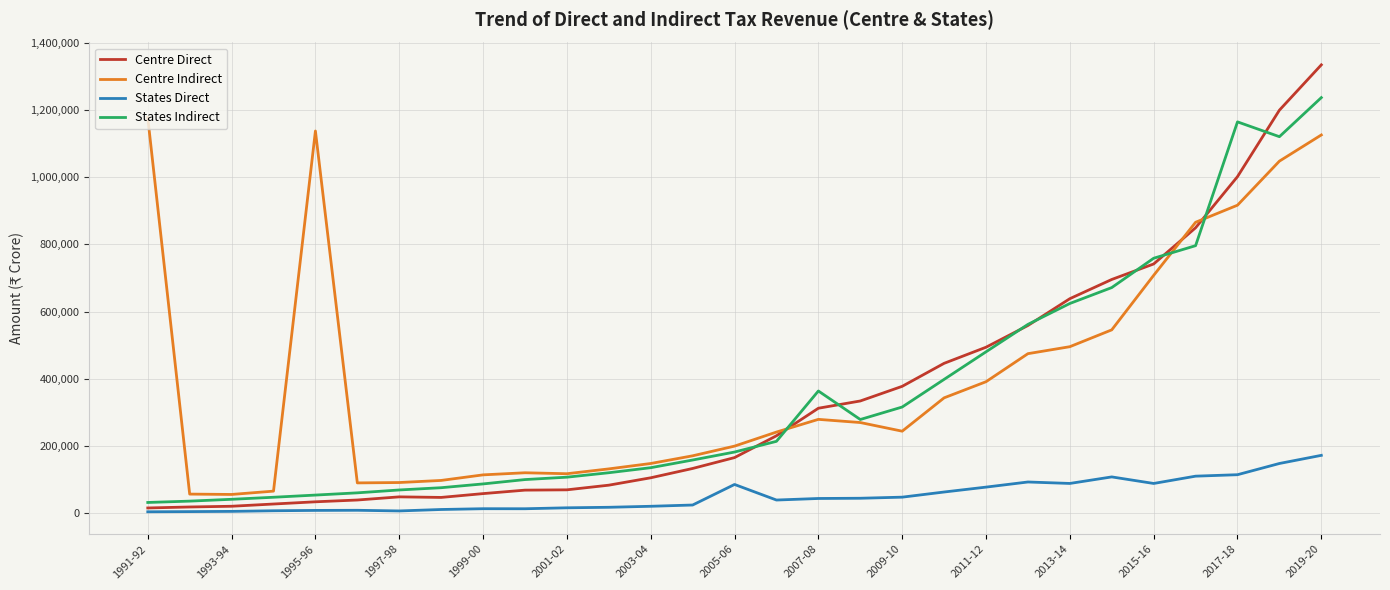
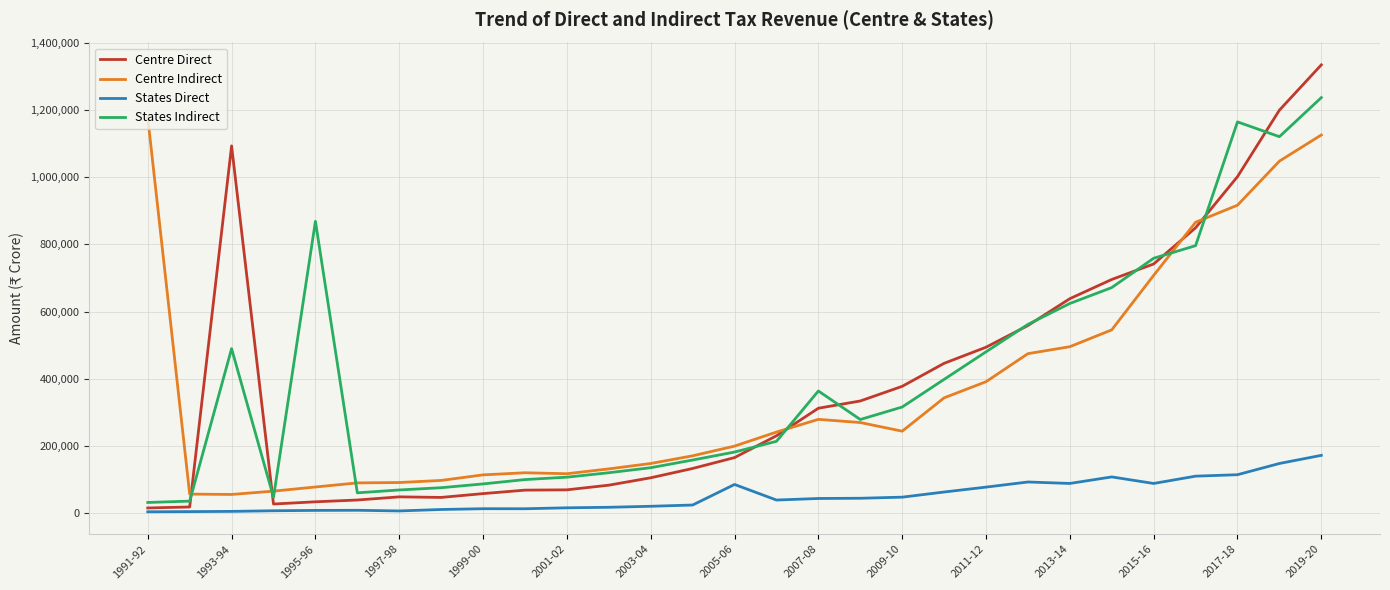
  {
    "Centre Direct": {
      "1991-92": "20,000",
-     "1993-94": "20,000",
+     "1993-94": "1,090,000",
      "1995-96": "30,000",
      "1997-98": "50,000",
      "1999-00": "60,000",
      "2001-02": "70,000",
      "2003-04": "110,000",
      "2005-06": "170,000",
      "2007-08": "310,000",
      "2009-10": "380,000",
      "2011-12": "490,000",
      "2013-14": "640,000",
      "2015-16": "740,000",
      "2017-18": "1,000,000",
      "2019-20": "1,340,000"
    },
    "Centre Indirect": {
      "1993-94": "60,000",
-     "1995-96": "1,140,000",
+     "1995-96": "80,000",
      "1997-98": "90,000",
      "1999-00": "110,000",
      "2001-02": "120,000",
      "2003-04": "150,000",
      "2005-06": "200,000",
      "2007-08": "280,000",
      "2009-10": "240,000",
      "2011-12": "390,000",
      "2013-14": "500,000",
      "2015-16": "710,000",
      "2017-18": "920,000",
      "2019-20": "1,130,000"
    },
    "States Direct": {
      "1991-92": "0",
      "1993-94": "10,000",
      "1995-96": "10,000",
      "1997-98": "10,000",
      "1999-00": "10,000",
      "2001-02": "20,000",
      "2003-04": "20,000",
      "2005-06": "90,000",
      "2007-08": "40,000",
      "2009-10": "50,000",
      "2011-12": "80,000",
      "2013-14": "90,000",
      "2015-16": "90,000",
      "2017-18": "110,000",
      "2019-20": "170,000"
    },
    "States Indirect": {
      "1991-92": "30,000",
-     "1993-94": "40,000",
-     "1995-96": "50,000",
+     "1993-94": "490,000",
+     "1995-96": "870,000",
      "1997-98": "70,000",
      "1999-00": "90,000",
      "2001-02": "110,000",
      "2003-04": "140,000",
      "2005-06": "180,000",
      "2007-08": "360,000",
      "2009-10": "320,000",
      "2011-12": "480,000",
      "2013-14": "620,000",
      "2015-16": "760,000",
      "2017-18": "1,170,000",
      "2019-20": "1,240,000"
    }
  }
